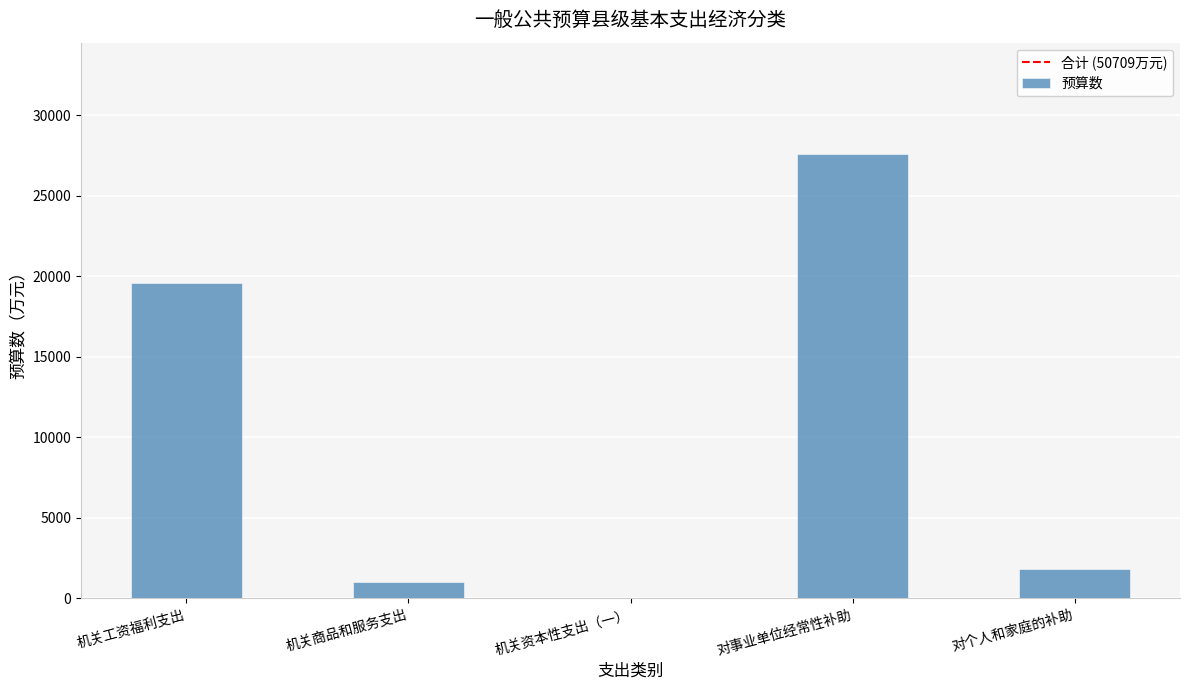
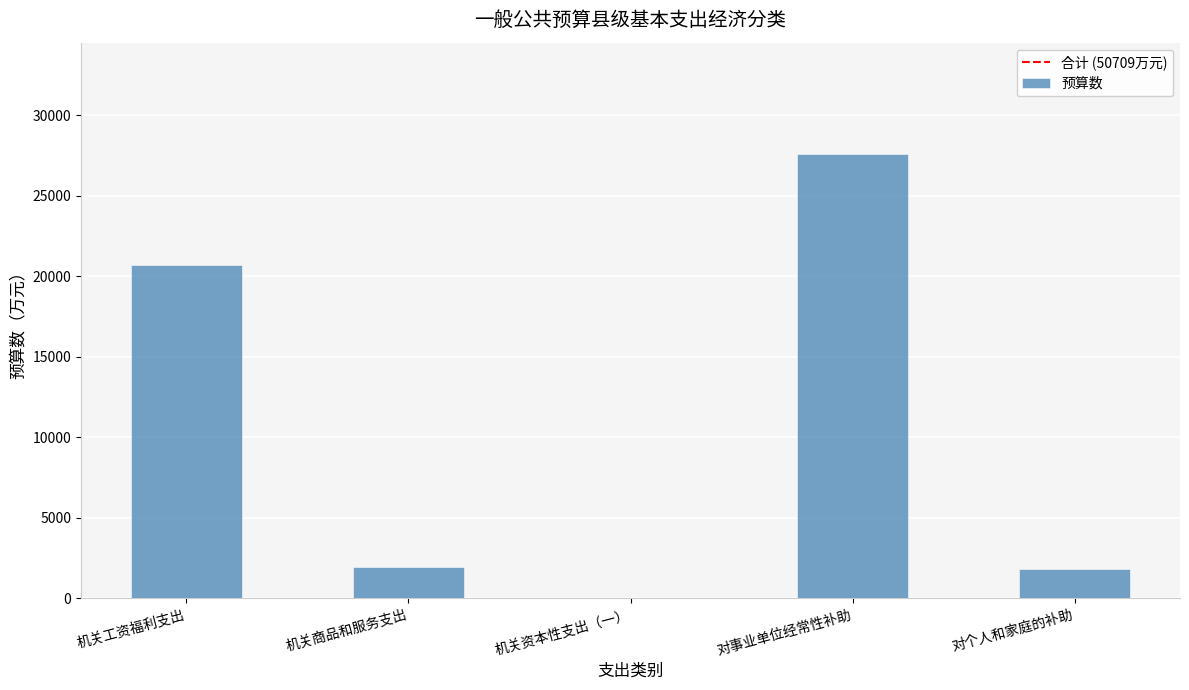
  {
-   "机关工资福利支出": 19600,
-   "机关商品和服务支出": 1000,
+   "机关工资福利支出": 20700,
+   "机关商品和服务支出": 1900,
    "对事业单位经常性补助": 27600,
    "对个人和家庭的补助": 1800
  }
